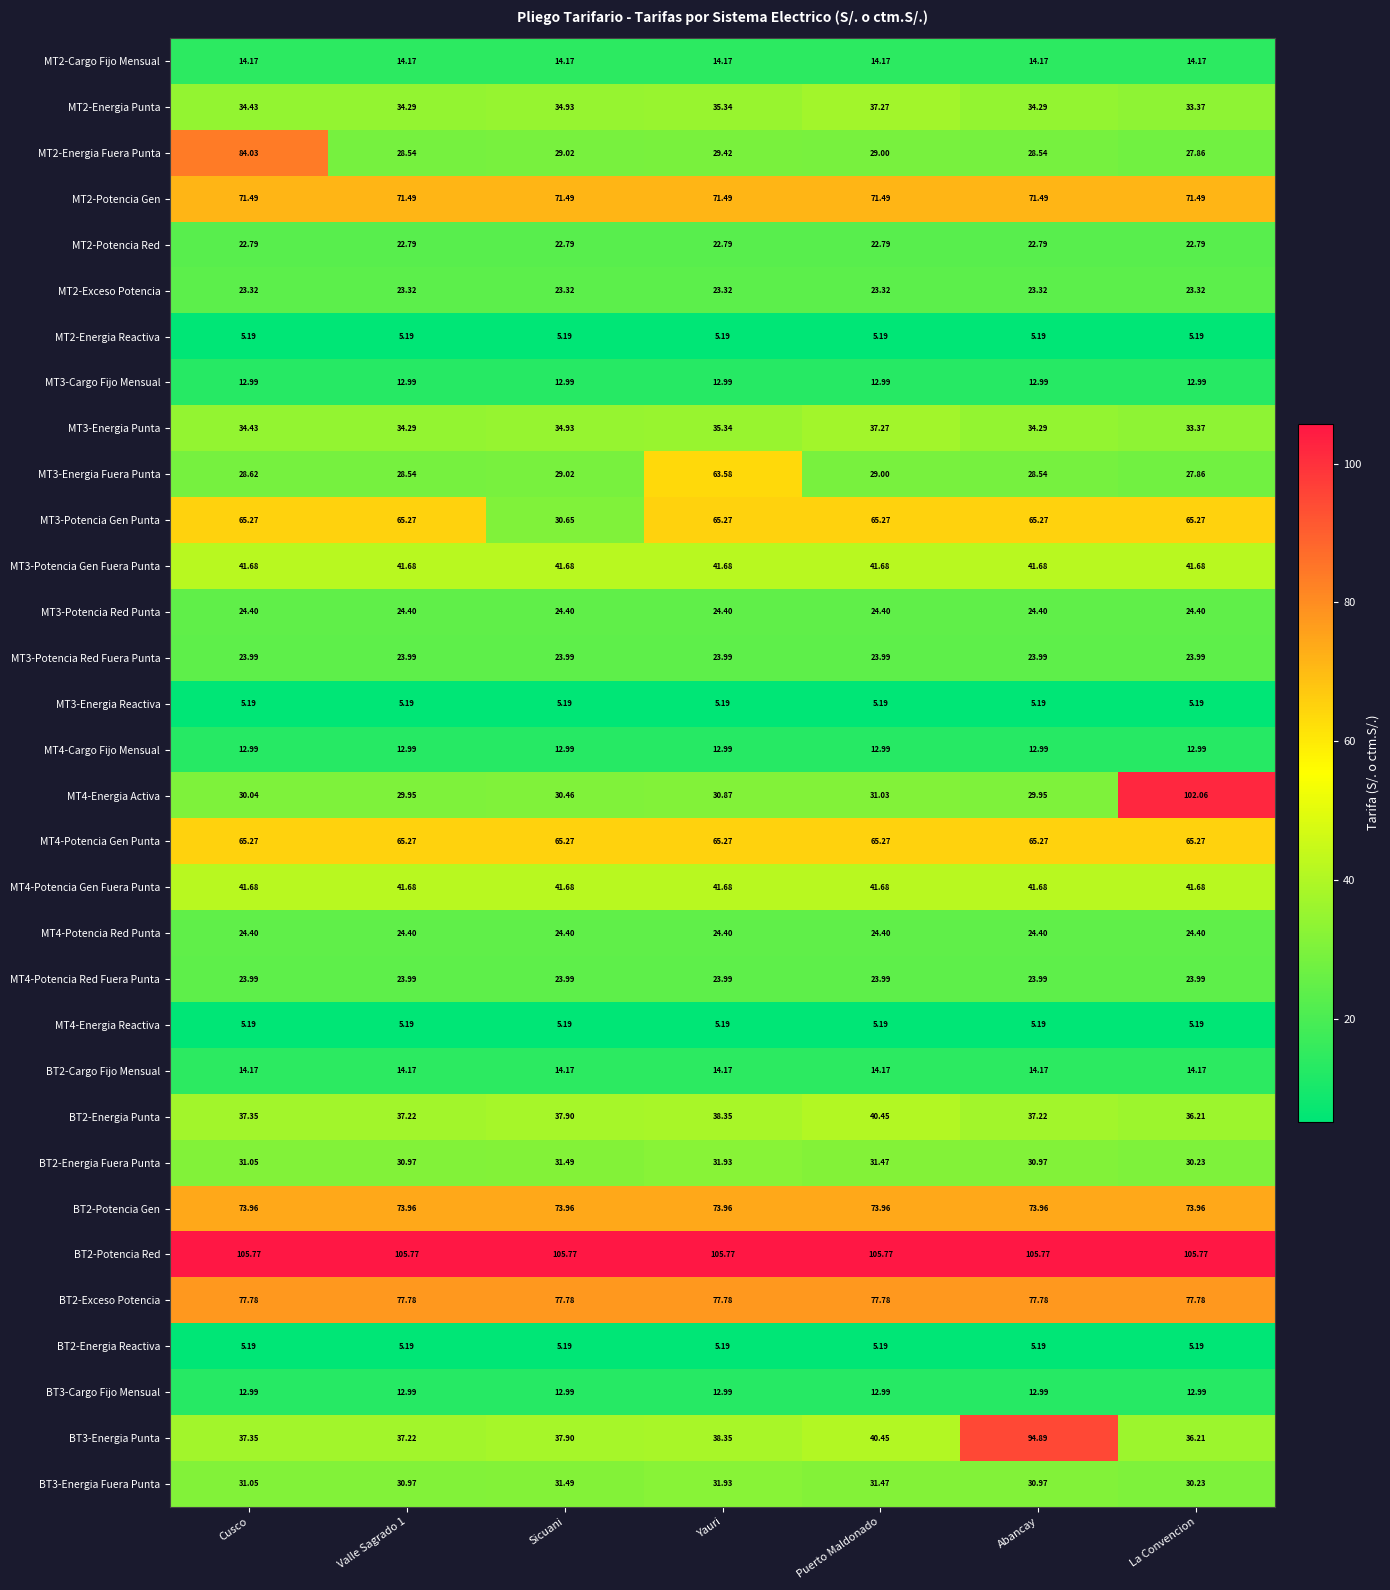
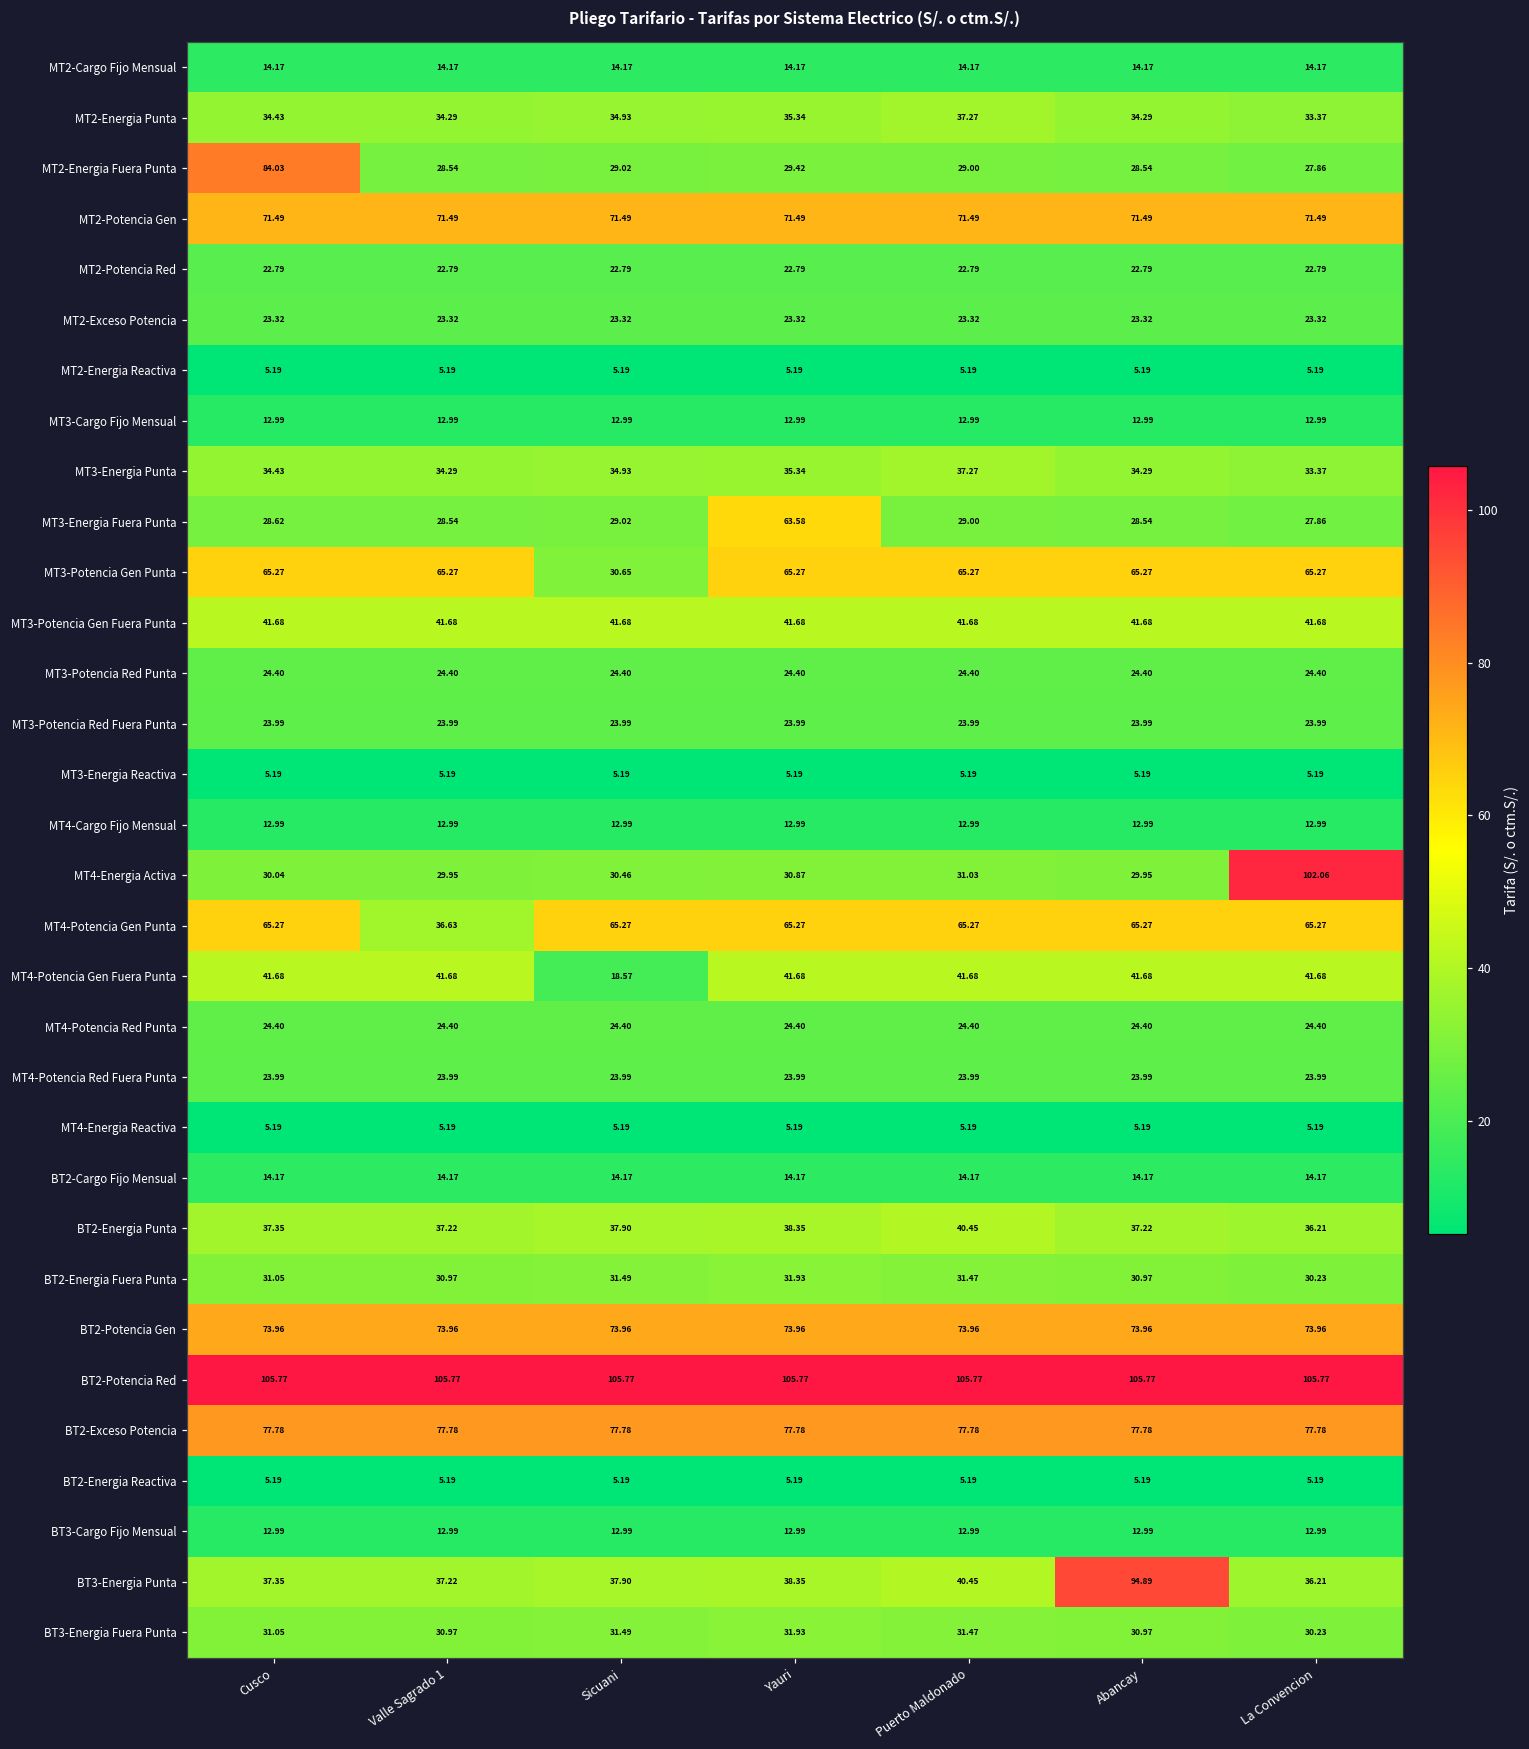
  {
    "MT4-Potencia Gen Punta": {
      "Cusco": 65.27,
-     "Valle Sagrado 1": 65.27,
+     "Valle Sagrado 1": 36.63,
      "Sicuani": 65.27,
      "Yauri": 65.27,
      "Puerto Maldonado": 65.27,
      "Abancay": 65.27,
      "La Convencion": 65.27
    },
    "MT4-Potencia Gen Fuera Punta": {
      "Cusco": 41.68,
      "Valle Sagrado 1": 41.68,
-     "Sicuani": 41.68,
+     "Sicuani": 18.57,
      "Yauri": 41.68,
      "Puerto Maldonado": 41.68,
      "Abancay": 41.68,
      "La Convencion": 41.68
    }
  }
